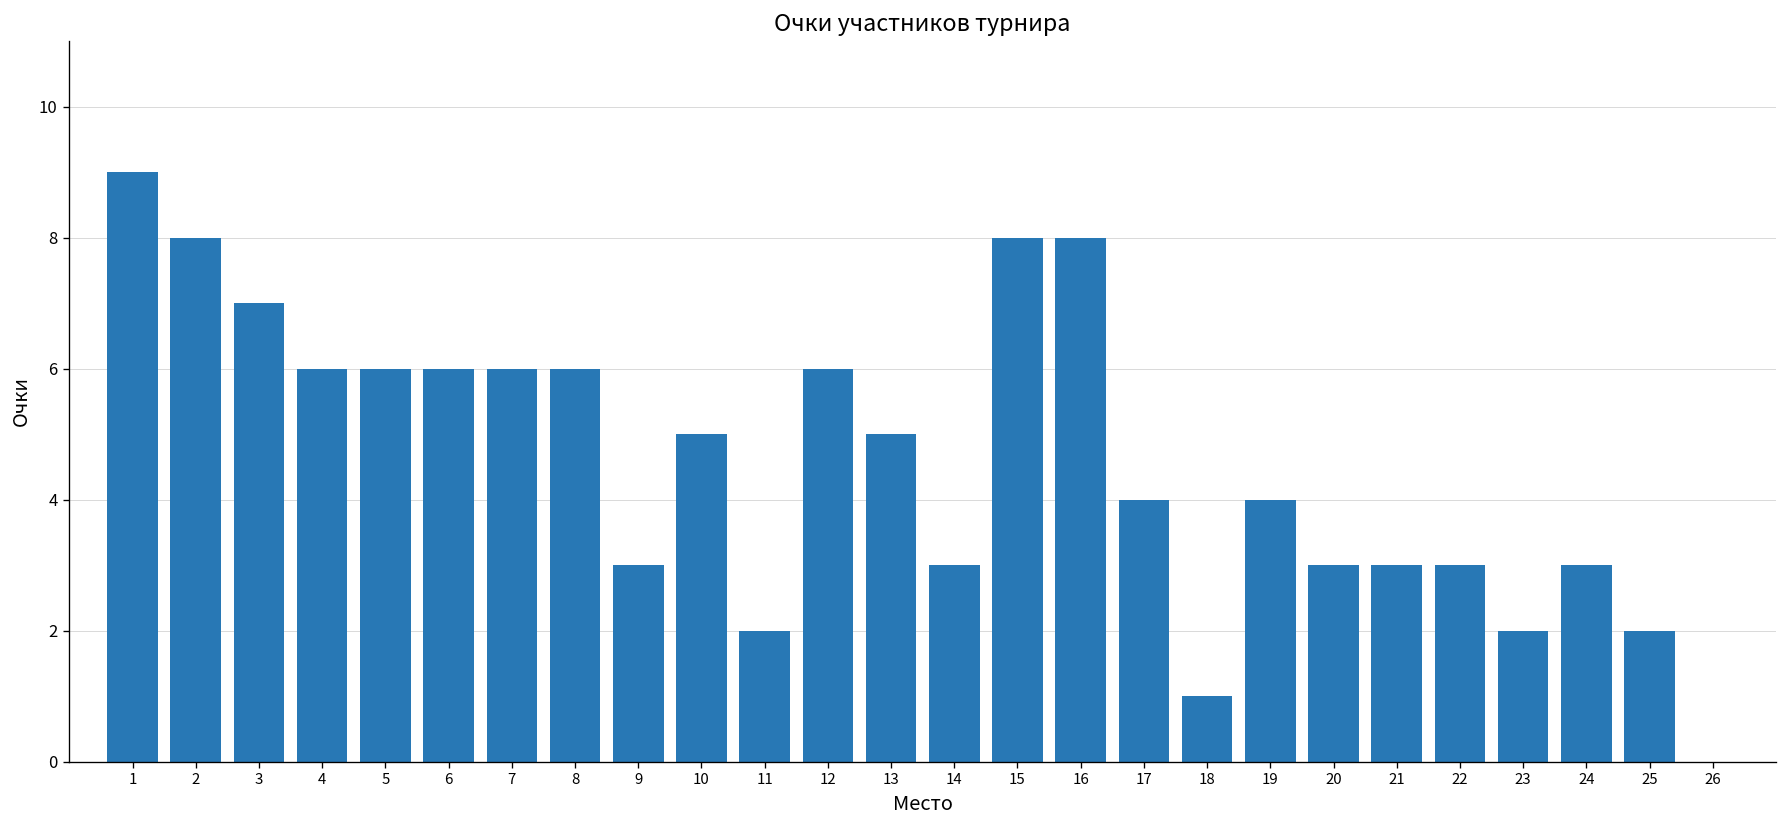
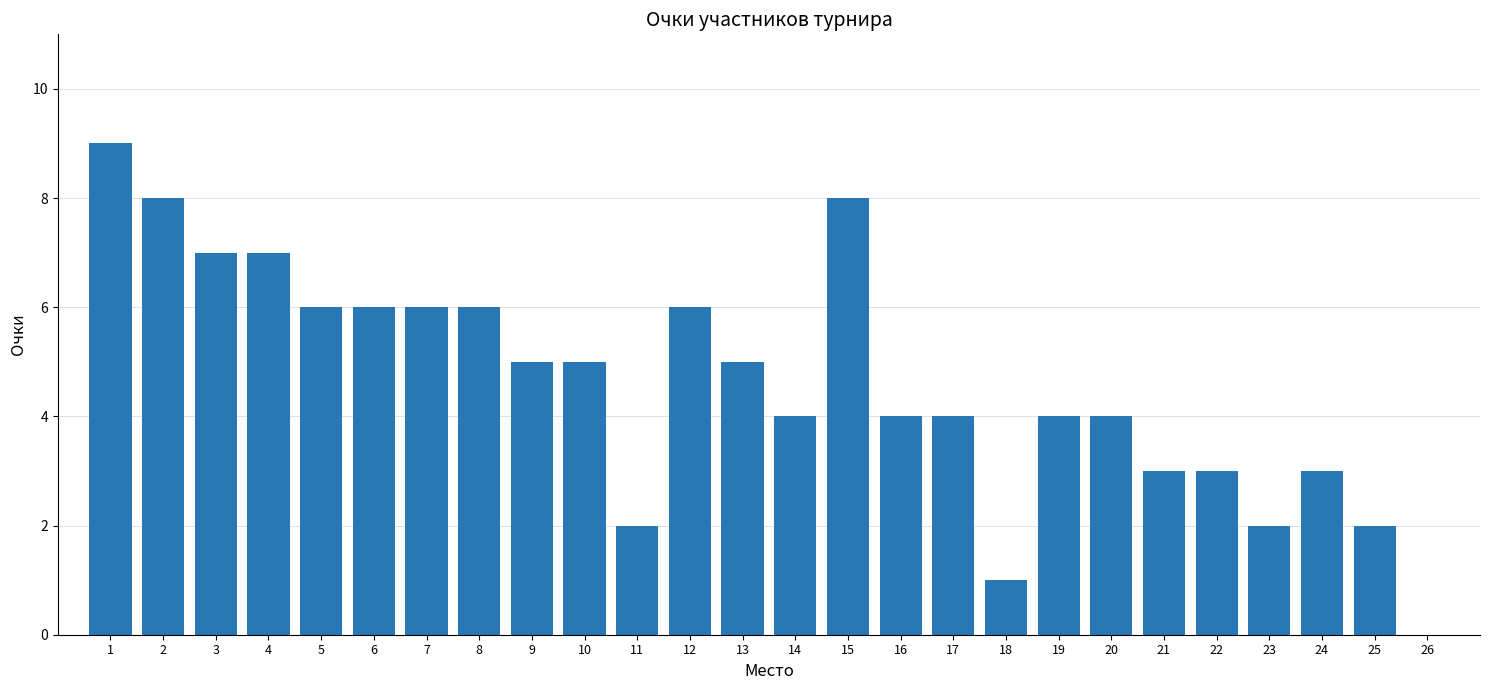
  {
    "1": 9,
    "2": 8,
    "3": 7,
-   "4": 6,
+   "4": 7,
    "5": 6,
    "6": 6,
    "7": 6,
    "8": 6,
-   "9": 3,
+   "9": 5,
    "10": 5,
    "11": 2,
    "12": 6,
    "13": 5,
-   "14": 3,
+   "14": 4,
    "15": 8,
-   "16": 8,
+   "16": 4,
    "17": 4,
    "18": 1,
    "19": 4,
-   "20": 3,
+   "20": 4,
    "21": 3,
    "22": 3,
    "23": 2,
    "24": 3,
    "25": 2,
    "26": 0
  }
